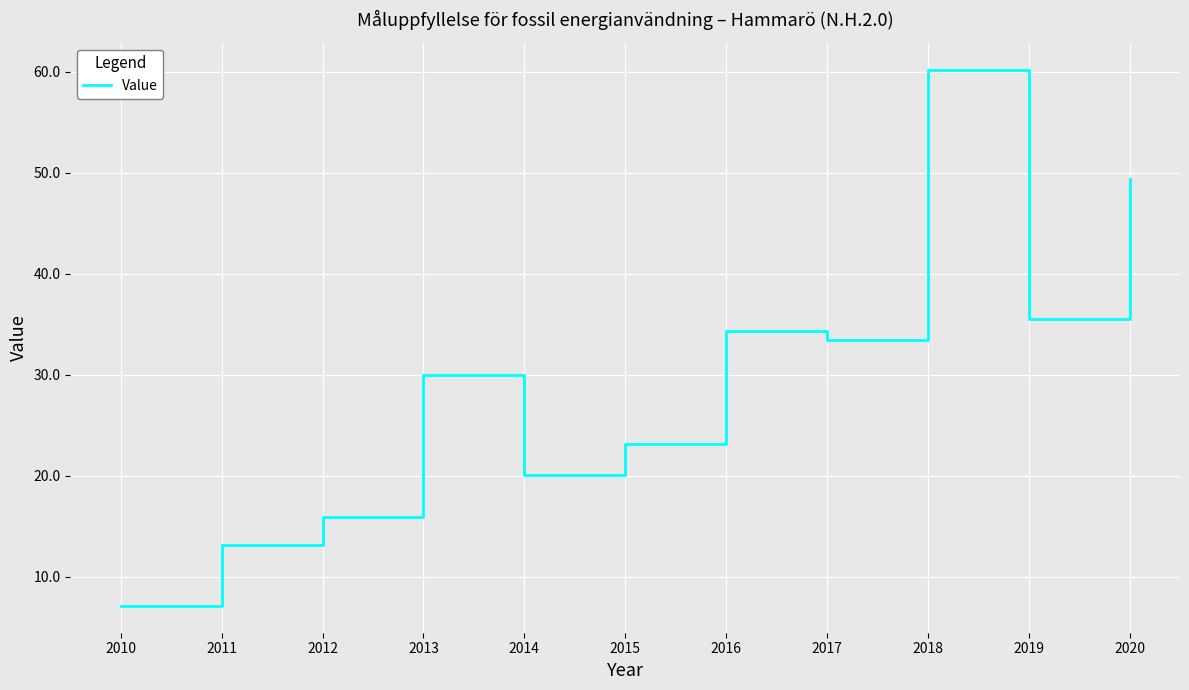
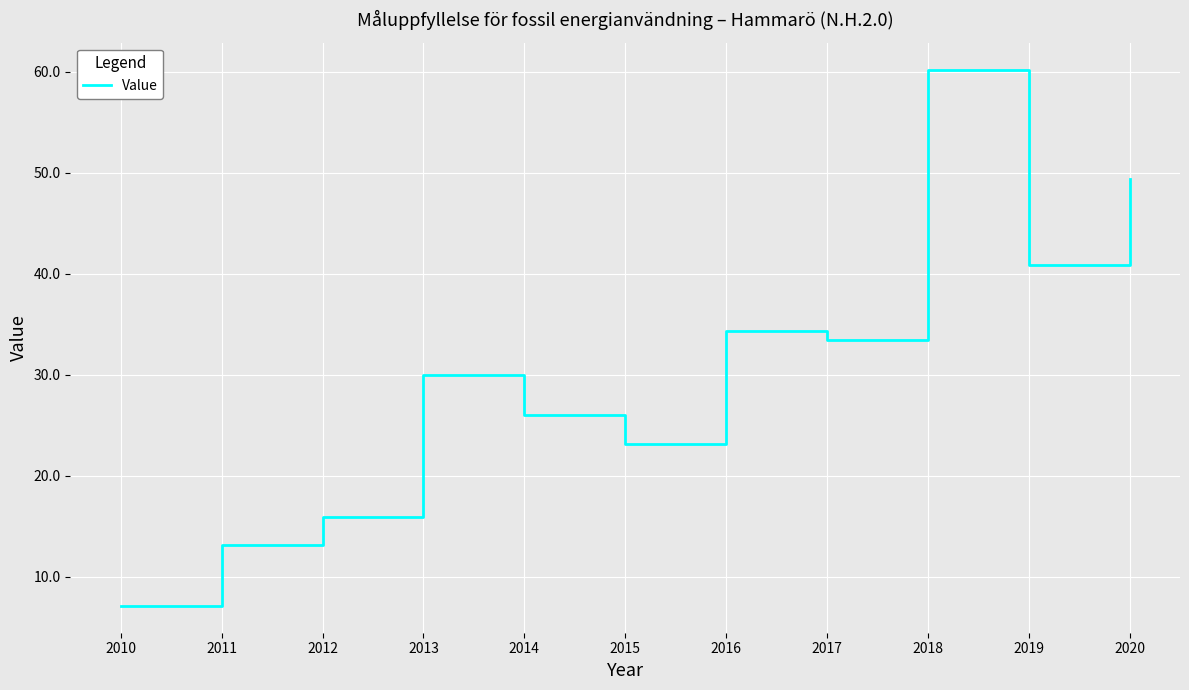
  {
    "2010": 7.1,
    "2011": 13.1,
    "2012": 15.9,
    "2013": 30.0,
-   "2014": 20.1,
+   "2014": 26.0,
    "2015": 23.1,
    "2016": 34.3,
    "2017": 33.5,
    "2018": 60.2,
-   "2019": 35.5,
+   "2019": 40.9,
    "2020": 49.4
  }
